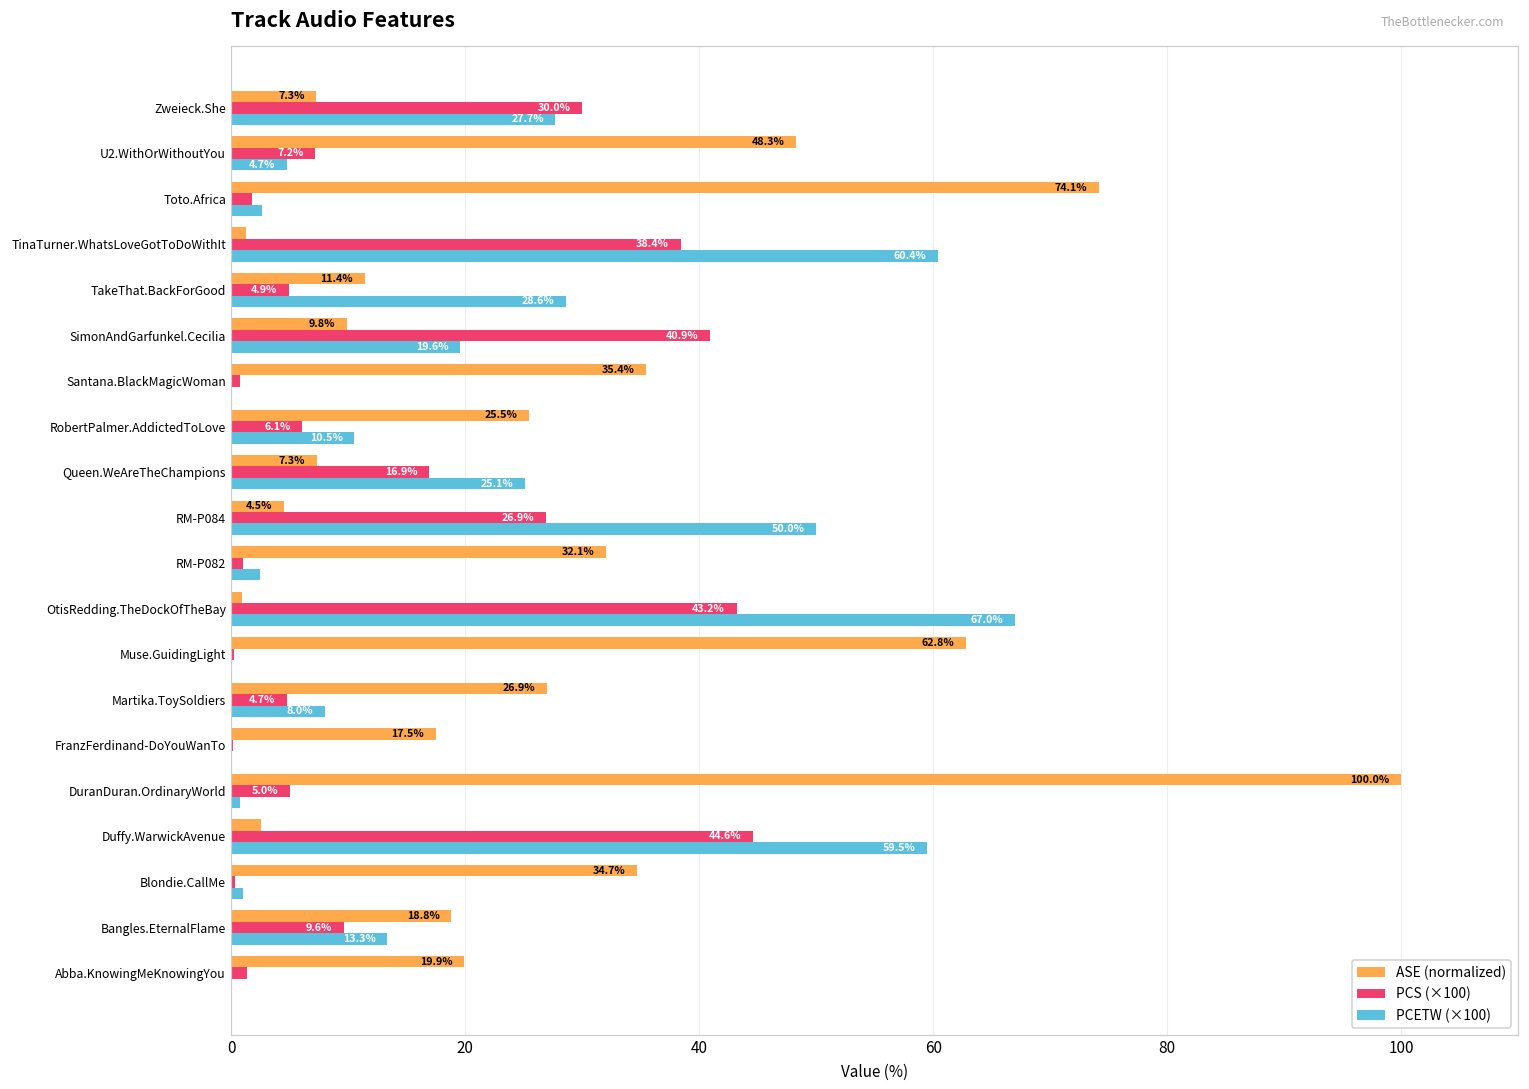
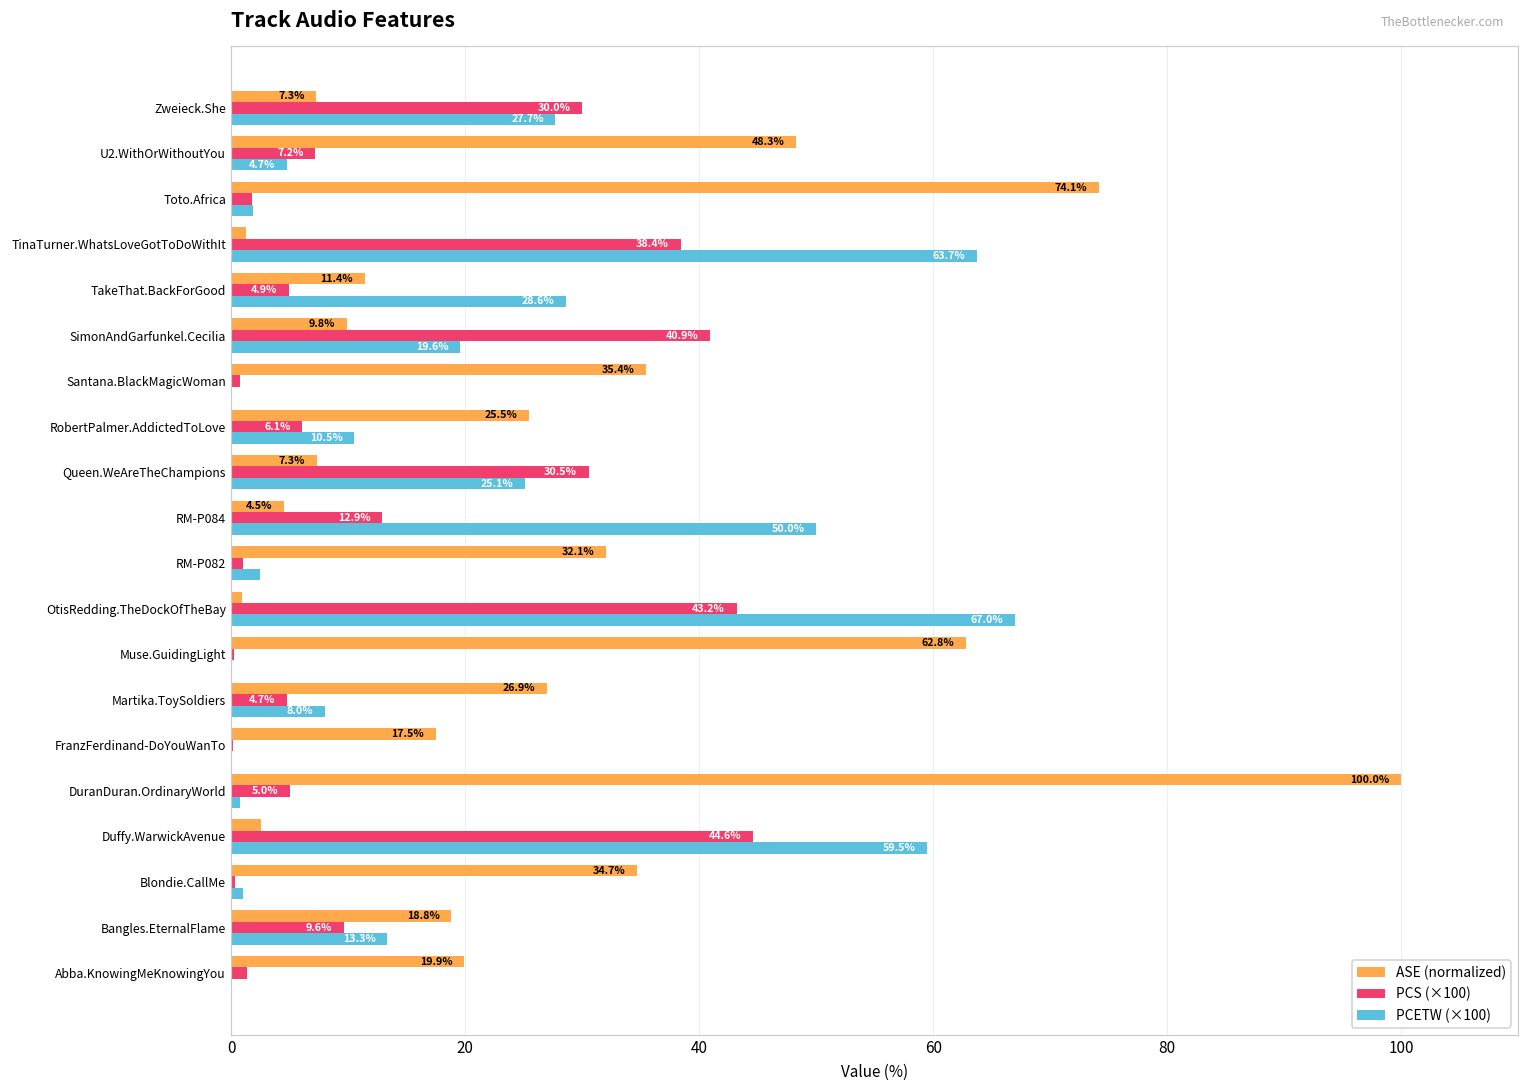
  {
    "ASE (normalized)": {
      "Zweieck.She": "7.3%",
      "U2.WithOrWithoutYou": "48.3%",
      "Toto.Africa": "74.1%",
      "TakeThat.BackForGood": "11.4%",
      "SimonAndGarfunkel.Cecilia": "9.8%",
      "Santana.BlackMagicWoman": "35.4%",
      "RobertPalmer.AddictedToLove": "25.5%",
      "Queen.WeAreTheChampions": "7.3%",
      "RM-P084": "4.5%",
      "RM-P082": "32.1%",
      "Muse.GuidingLight": "62.8%",
      "Martika.ToySoldiers": "26.9%",
      "FranzFerdinand-DoYouWanTo": "17.5%",
      "DuranDuran.OrdinaryWorld": "100.0%",
      "Blondie.CallMe": "34.7%",
      "Bangles.EternalFlame": "18.8%",
      "Abba.KnowingMeKnowingYou": "19.9%"
    },
    "PCS (×100)": {
      "Zweieck.She": "30.0%",
      "U2.WithOrWithoutYou": "7.2%",
      "TinaTurner.WhatsLoveGotToDoWithIt": "38.4%",
      "TakeThat.BackForGood": "4.9%",
      "SimonAndGarfunkel.Cecilia": "40.9%",
      "RobertPalmer.AddictedToLove": "6.1%",
-     "Queen.WeAreTheChampions": "16.9%",
-     "RM-P084": "26.9%",
+     "Queen.WeAreTheChampions": "30.5%",
+     "RM-P084": "12.9%",
      "OtisRedding.TheDockOfTheBay": "43.2%",
      "Martika.ToySoldiers": "4.7%",
      "DuranDuran.OrdinaryWorld": "5.0%",
      "Duffy.WarwickAvenue": "44.6%",
      "Bangles.EternalFlame": "9.6%"
    },
    "PCETW (×100)": {
      "Zweieck.She": "27.7%",
      "U2.WithOrWithoutYou": "4.7%",
-     "Toto.Africa": "2.7",
-     "TinaTurner.WhatsLoveGotToDoWithIt": "60.4%",
+     "Toto.Africa": "1.8",
+     "TinaTurner.WhatsLoveGotToDoWithIt": "63.7%",
      "TakeThat.BackForGood": "28.6%",
      "SimonAndGarfunkel.Cecilia": "19.6%",
      "RobertPalmer.AddictedToLove": "10.5%",
      "Queen.WeAreTheChampions": "25.1%",
      "RM-P084": "50.0%",
      "OtisRedding.TheDockOfTheBay": "67.0%",
      "Martika.ToySoldiers": "8.0%",
      "Duffy.WarwickAvenue": "59.5%",
      "Bangles.EternalFlame": "13.3%"
    }
  }
